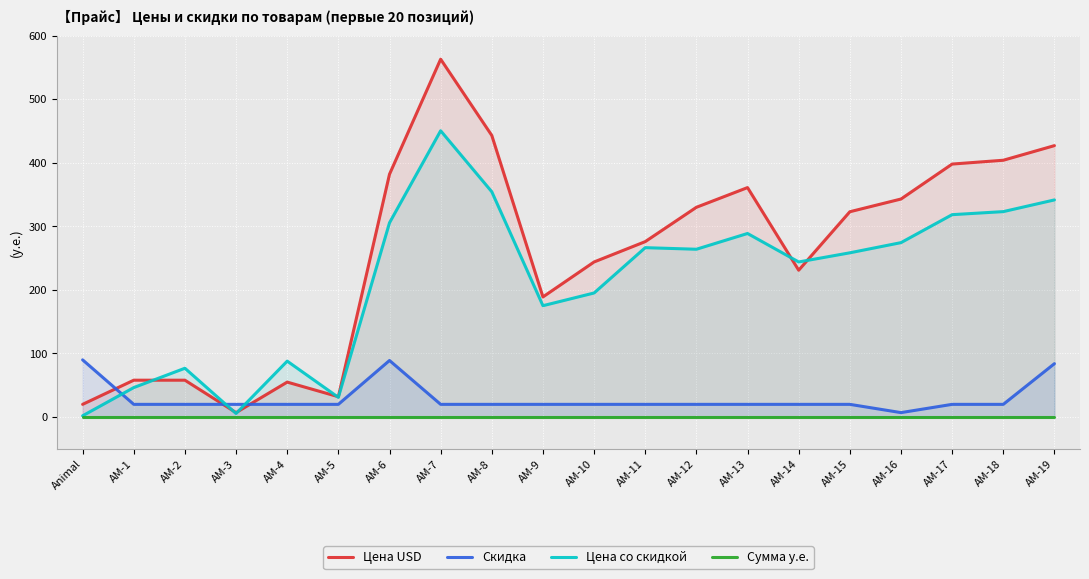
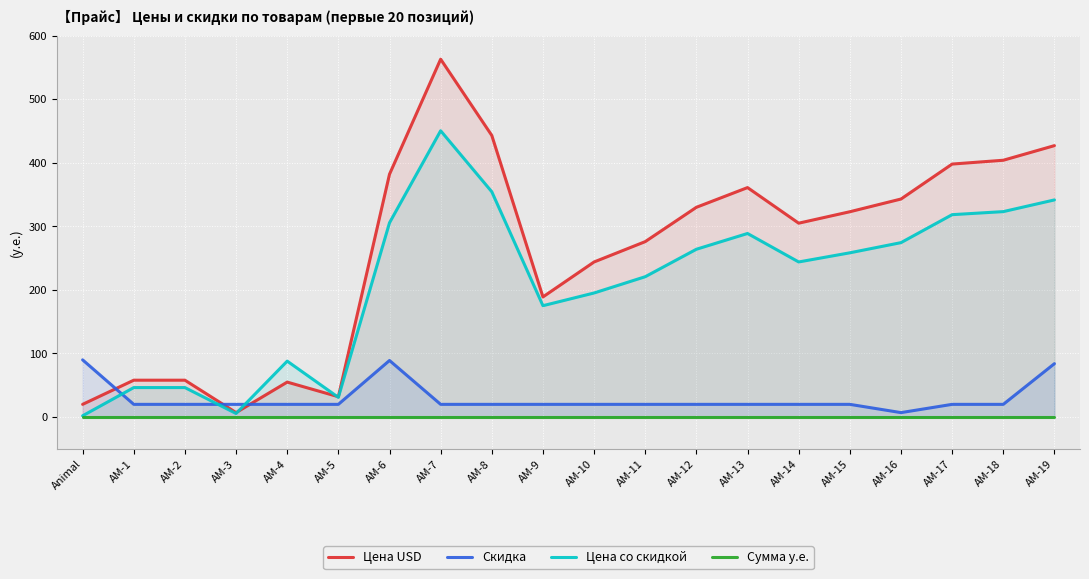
  {
    "Цена USD": {
      "Animal": 20,
      "AM-1": 60,
      "AM-2": 60,
      "AM-4": 60,
      "AM-6": 380,
      "AM-7": 560,
      "AM-8": 440,
      "AM-9": 190,
      "AM-10": 240,
      "AM-11": 280,
      "AM-12": 330,
      "AM-13": 360,
-     "AM-14": 230,
+     "AM-14": 310,
      "AM-15": 320,
      "AM-16": 340,
      "AM-17": 400,
      "AM-18": 400,
      "AM-19": 430
    },
    "Скидка": {
      "Animal": 90,
      "AM-1": 20,
      "AM-2": 20,
      "AM-3": 20,
      "AM-4": 20,
      "AM-5": 20,
      "AM-6": 90,
      "AM-7": 20,
      "AM-8": 20,
      "AM-9": 20,
      "AM-10": 20,
      "AM-11": 20,
      "AM-12": 20,
      "AM-13": 20,
      "AM-14": 20,
      "AM-15": 20,
      "AM-16": 10,
      "AM-17": 20,
      "AM-18": 20,
      "AM-19": 80
    },
    "Цена со скидкой": {
      "AM-1": 50,
-     "AM-2": 80,
+     "AM-2": 50,
      "AM-4": 90,
      "AM-6": 310,
      "AM-7": 450,
      "AM-8": 350,
      "AM-9": 180,
      "AM-10": 200,
-     "AM-11": 270,
+     "AM-11": 220,
      "AM-12": 260,
      "AM-13": 290,
      "AM-14": 240,
      "AM-15": 260,
      "AM-16": 270,
      "AM-17": 320,
      "AM-18": 320,
      "AM-19": 340
    },
    "Сумма у.е.": {
      "AM-1": 0,
      "AM-2": 0,
      "AM-3": 0,
      "AM-4": 0,
      "AM-5": 0,
      "AM-6": 0,
      "AM-7": 0,
      "AM-8": 0,
      "AM-9": 0,
      "AM-10": 0,
      "AM-11": 0,
      "AM-12": 0,
      "AM-13": 0,
      "AM-14": 0,
      "AM-15": 0,
      "AM-16": 0,
      "AM-17": 0,
      "AM-18": 0,
      "AM-19": 0
    }
  }
